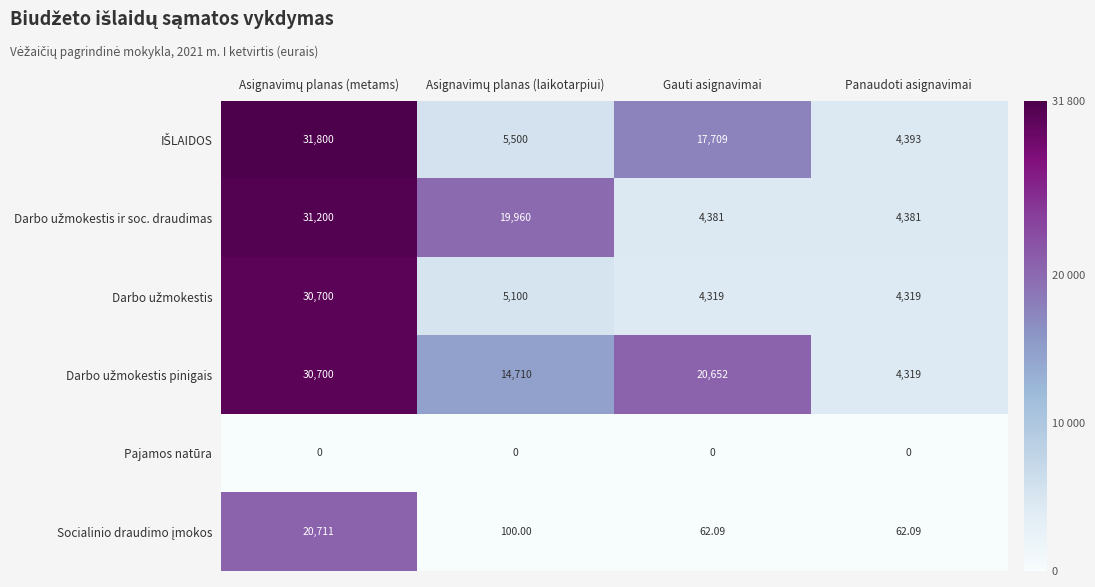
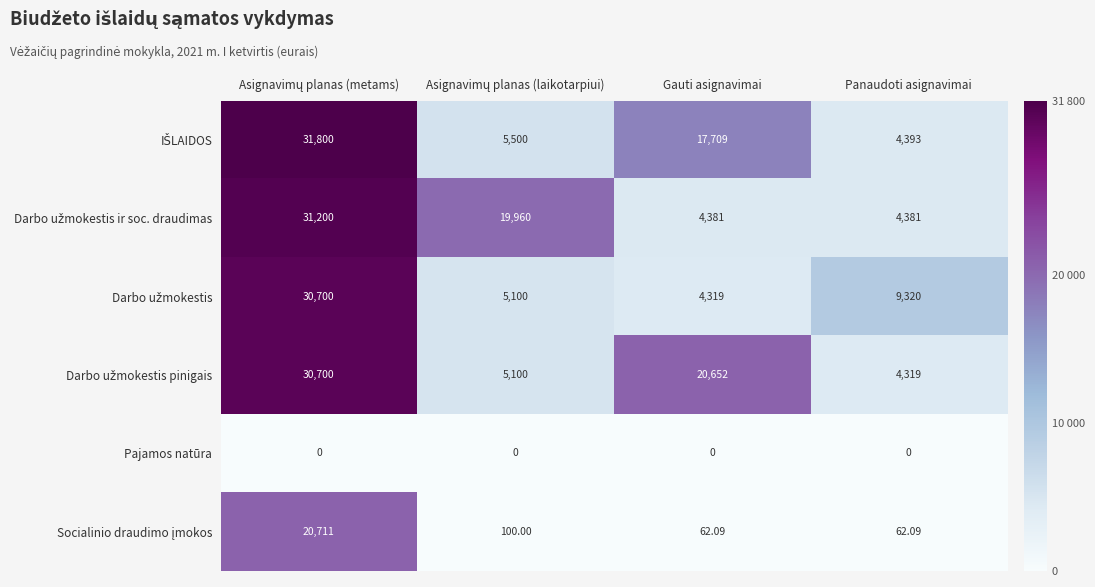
  {
    "IŠLAIDOS": {
      "Asignavimų planas (metams)": "31,800",
      "Asignavimų planas (laikotarpiui)": "5,500",
      "Gauti asignavimai": "17,709",
      "Panaudoti asignavimai": "4,393"
    },
    "Darbo užmokestis ir soc. draudimas": {
      "Asignavimų planas (metams)": "31,200",
      "Asignavimų planas (laikotarpiui)": "19,960",
      "Gauti asignavimai": "4,381",
      "Panaudoti asignavimai": "4,381"
    },
    "Darbo užmokestis": {
      "Asignavimų planas (metams)": "30,700",
      "Asignavimų planas (laikotarpiui)": "5,100",
      "Gauti asignavimai": "4,319",
-     "Panaudoti asignavimai": "4,319"
+     "Panaudoti asignavimai": "9,320"
    },
    "Darbo užmokestis pinigais": {
      "Asignavimų planas (metams)": "30,700",
-     "Asignavimų planas (laikotarpiui)": "14,710",
+     "Asignavimų planas (laikotarpiui)": "5,100",
      "Gauti asignavimai": "20,652",
      "Panaudoti asignavimai": "4,319"
    },
    "Pajamos natūra": {
      "Asignavimų planas (metams)": "0",
      "Asignavimų planas (laikotarpiui)": "0",
      "Gauti asignavimai": "0",
      "Panaudoti asignavimai": "0"
    },
    "Socialinio draudimo įmokos": {
      "Asignavimų planas (metams)": "20,711",
      "Asignavimų planas (laikotarpiui)": "100.00",
      "Gauti asignavimai": "62.09",
      "Panaudoti asignavimai": "62.09"
    }
  }
